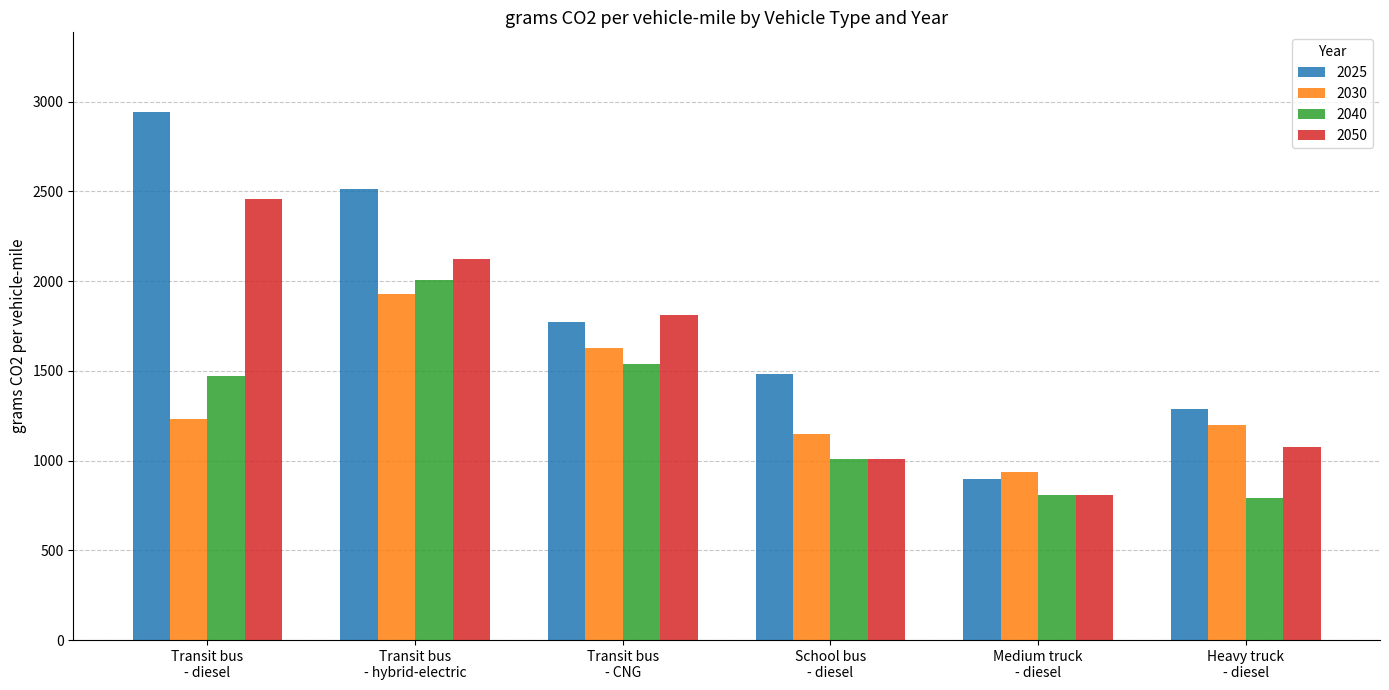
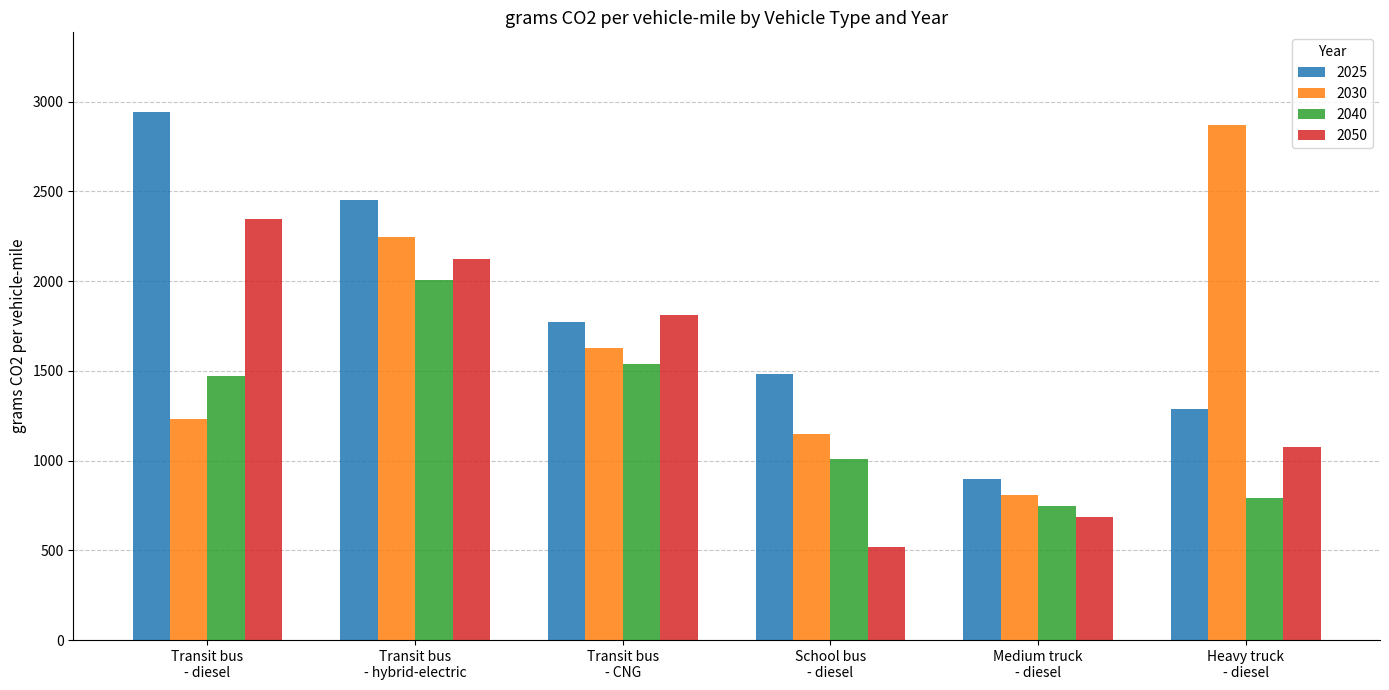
  {
    "2025": {
      "Transit bus - diesel": 2950,
-     "Transit bus - hybrid-electric": 2510,
+     "Transit bus - hybrid-electric": 2450,
      "Transit bus - CNG": 1770,
      "School bus - diesel": 1480,
      "Medium truck - diesel": 900,
      "Heavy truck - diesel": 1290
    },
    "2030": {
      "Transit bus - diesel": 1230,
-     "Transit bus - hybrid-electric": 1930,
+     "Transit bus - hybrid-electric": 2250,
      "Transit bus - CNG": 1630,
      "School bus - diesel": 1150,
-     "Medium truck - diesel": 940,
-     "Heavy truck - diesel": 1200
+     "Medium truck - diesel": 810,
+     "Heavy truck - diesel": 2870
    },
    "2040": {
      "Transit bus - diesel": 1470,
      "Transit bus - hybrid-electric": 2000,
      "Transit bus - CNG": 1540,
      "School bus - diesel": 1010,
-     "Medium truck - diesel": 810,
+     "Medium truck - diesel": 750,
      "Heavy truck - diesel": 790
    },
    "2050": {
-     "Transit bus - diesel": 2460,
+     "Transit bus - diesel": 2350,
      "Transit bus - hybrid-electric": 2130,
      "Transit bus - CNG": 1810,
-     "School bus - diesel": 1010,
-     "Medium truck - diesel": 810,
+     "School bus - diesel": 520,
+     "Medium truck - diesel": 690,
      "Heavy truck - diesel": 1070
    }
  }
